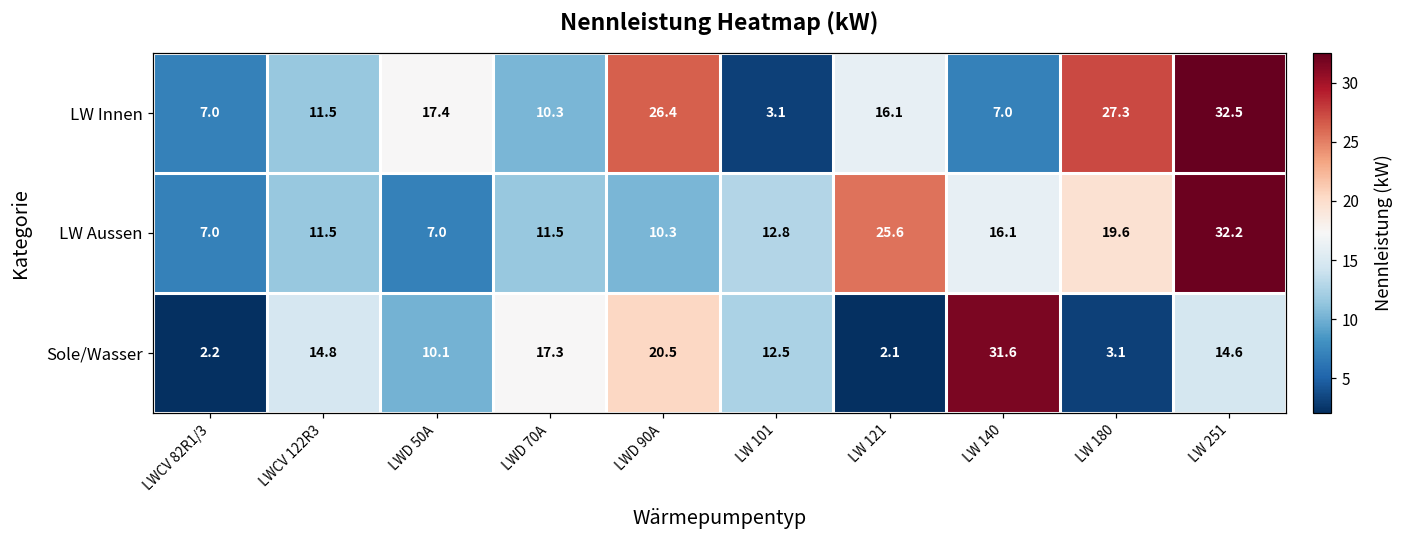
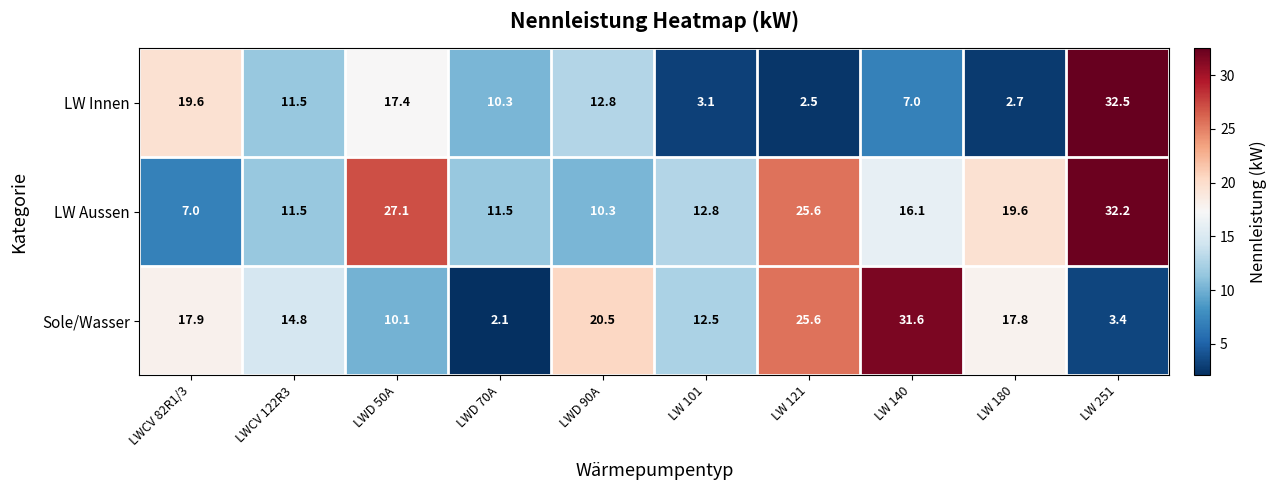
  {
    "LW Innen": {
-     "LWCV 82R1/3": 7.0,
+     "LWCV 82R1/3": 19.6,
      "LWCV 122R3": 11.5,
      "LWD 50A": 17.4,
      "LWD 70A": 10.3,
-     "LWD 90A": 26.4,
+     "LWD 90A": 12.8,
      "LW 101": 3.1,
-     "LW 121": 16.1,
+     "LW 121": 2.5,
      "LW 140": 7.0,
-     "LW 180": 27.3,
+     "LW 180": 2.7,
      "LW 251": 32.5
    },
    "LW Aussen": {
      "LWCV 82R1/3": 7.0,
      "LWCV 122R3": 11.5,
-     "LWD 50A": 7.0,
+     "LWD 50A": 27.1,
      "LWD 70A": 11.5,
      "LWD 90A": 10.3,
      "LW 101": 12.8,
      "LW 121": 25.6,
      "LW 140": 16.1,
      "LW 180": 19.6,
      "LW 251": 32.2
    },
    "Sole/Wasser": {
-     "LWCV 82R1/3": 2.2,
+     "LWCV 82R1/3": 17.9,
      "LWCV 122R3": 14.8,
      "LWD 50A": 10.1,
-     "LWD 70A": 17.3,
+     "LWD 70A": 2.1,
      "LWD 90A": 20.5,
      "LW 101": 12.5,
-     "LW 121": 2.1,
+     "LW 121": 25.6,
      "LW 140": 31.6,
-     "LW 180": 3.1,
-     "LW 251": 14.6
+     "LW 180": 17.8,
+     "LW 251": 3.4
    }
  }
